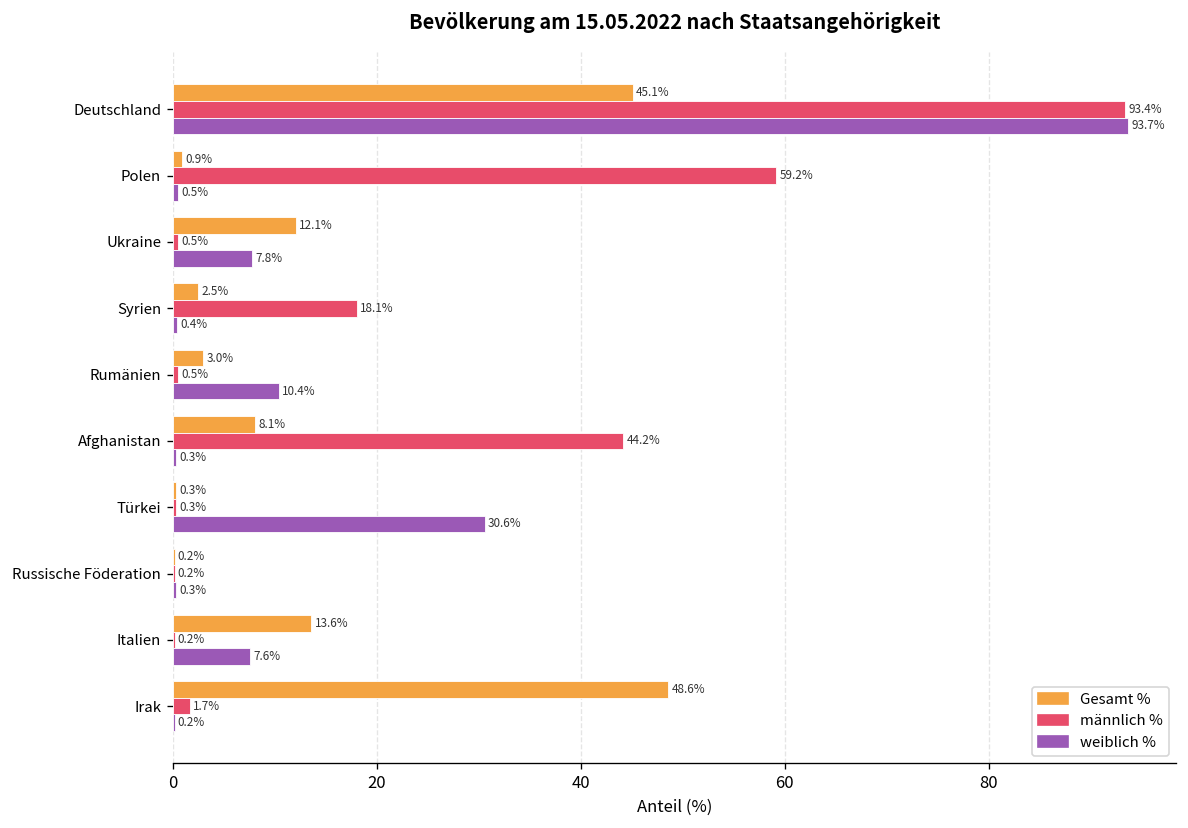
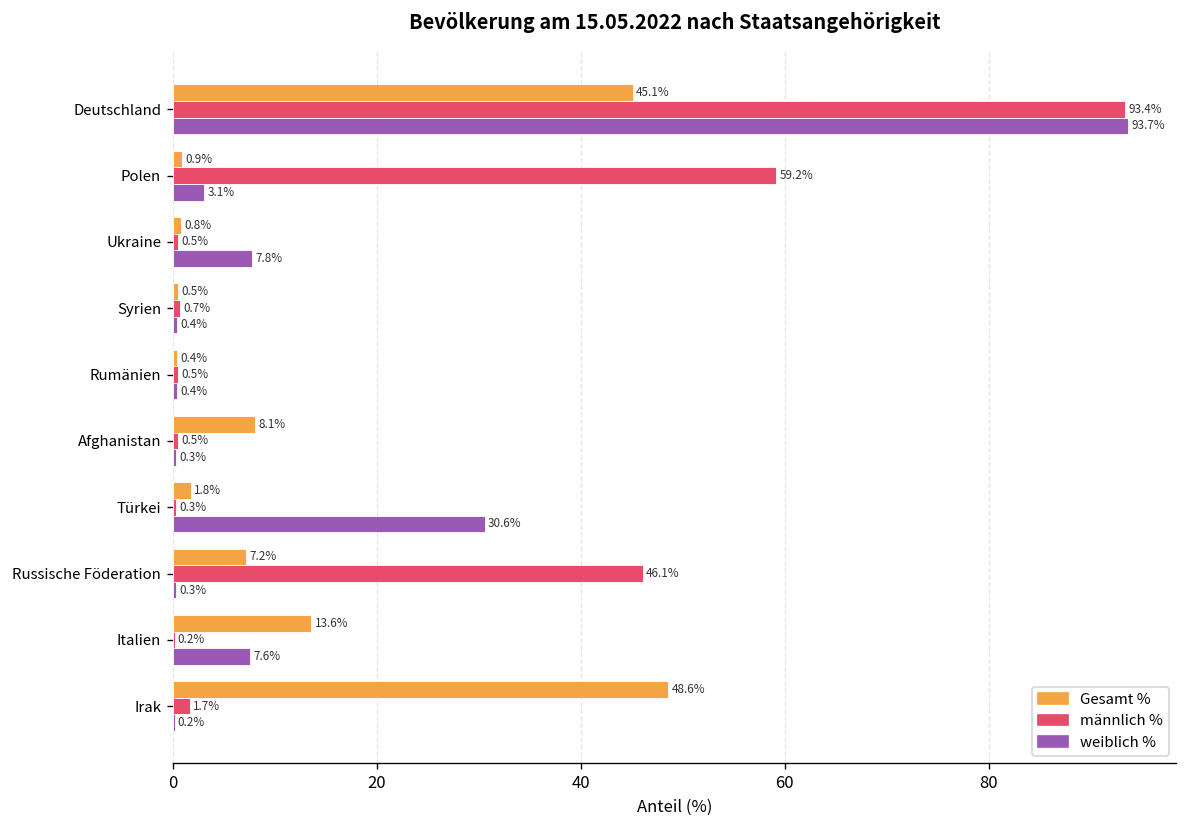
  {
    "Gesamt %": {
      "Deutschland": "45.1%",
      "Polen": "0.9%",
-     "Ukraine": "12.1%",
-     "Syrien": "2.5%",
-     "Rumänien": "3.0%",
+     "Ukraine": "0.8%",
+     "Syrien": "0.5%",
+     "Rumänien": "0.4%",
      "Afghanistan": "8.1%",
-     "Türkei": "0.3%",
-     "Russische Föderation": "0.2%",
+     "Türkei": "1.8%",
+     "Russische Föderation": "7.2%",
      "Italien": "13.6%",
      "Irak": "48.6%"
    },
    "männlich %": {
      "Deutschland": "93.4%",
      "Polen": "59.2%",
      "Ukraine": "0.5%",
-     "Syrien": "18.1%",
+     "Syrien": "0.7%",
      "Rumänien": "0.5%",
-     "Afghanistan": "44.2%",
+     "Afghanistan": "0.5%",
      "Türkei": "0.3%",
-     "Russische Föderation": "0.2%",
+     "Russische Föderation": "46.1%",
      "Italien": "0.2%",
      "Irak": "1.7%"
    },
    "weiblich %": {
      "Deutschland": "93.7%",
-     "Polen": "0.5%",
+     "Polen": "3.1%",
      "Ukraine": "7.8%",
      "Syrien": "0.4%",
-     "Rumänien": "10.4%",
+     "Rumänien": "0.4%",
      "Afghanistan": "0.3%",
      "Türkei": "30.6%",
      "Russische Föderation": "0.3%",
      "Italien": "7.6%",
      "Irak": "0.2%"
    }
  }
